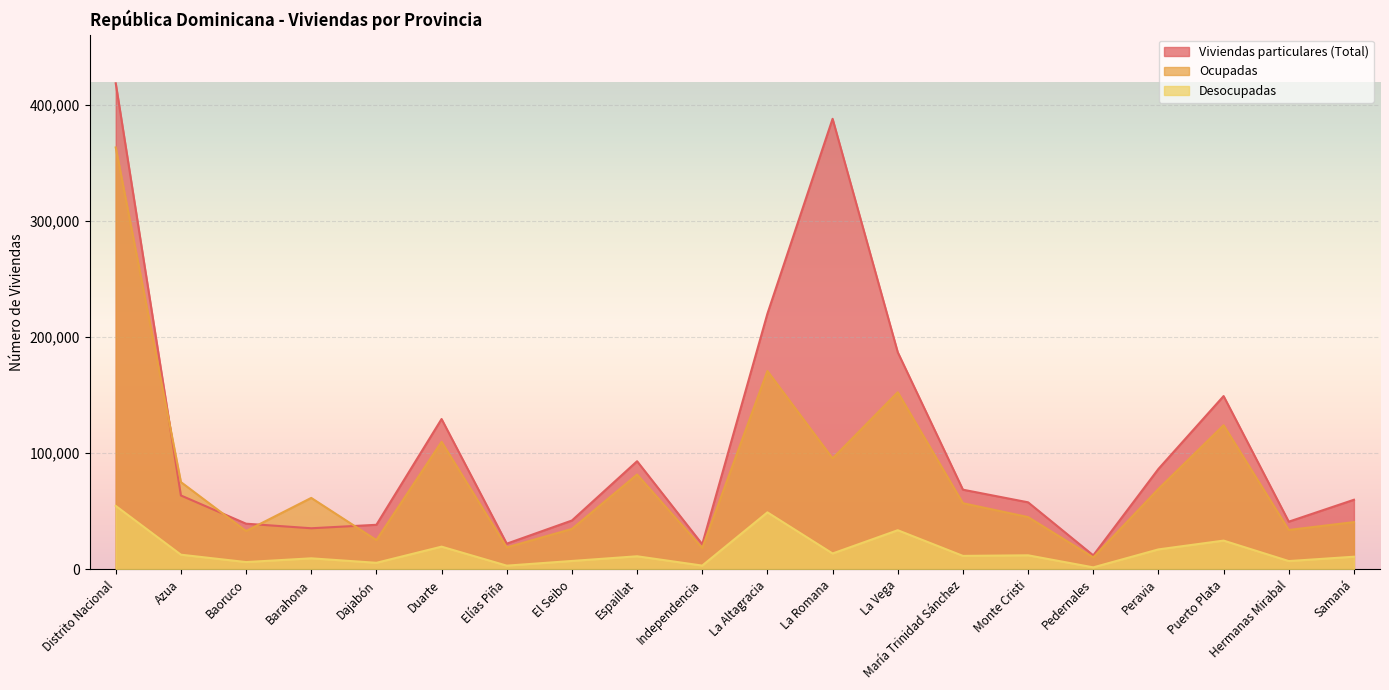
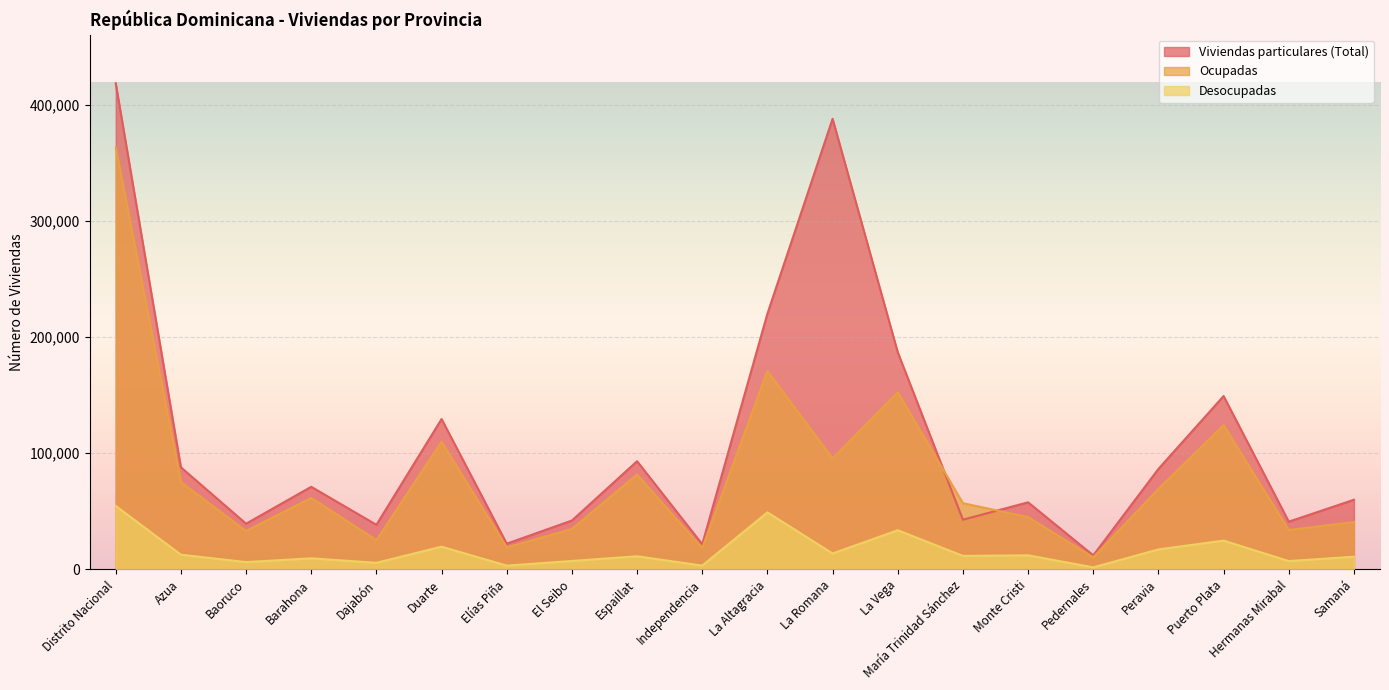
  {
    "Viviendas particulares (Total)": {
      "Distrito Nacional": "418,000",
-     "Azua": "64,000",
+     "Azua": "88,000",
      "Baoruco": "39,000",
-     "Barahona": "35,000",
+     "Barahona": "71,000",
      "Dajabón": "38,000",
      "Duarte": "129,000",
      "Elías Piña": "22,000",
      "El Seibo": "42,000",
      "Espaillat": "93,000",
      "Independencia": "22,000",
      "La Altagracia": "220,000",
      "La Romana": "388,000",
      "La Vega": "187,000",
-     "María Trinidad Sánchez": "69,000",
+     "María Trinidad Sánchez": "43,000",
      "Monte Cristi": "58,000",
      "Peravia": "86,000",
      "Puerto Plata": "149,000",
      "Hermanas Mirabal": "41,000",
      "Samaná": "60,000"
    }
  }
